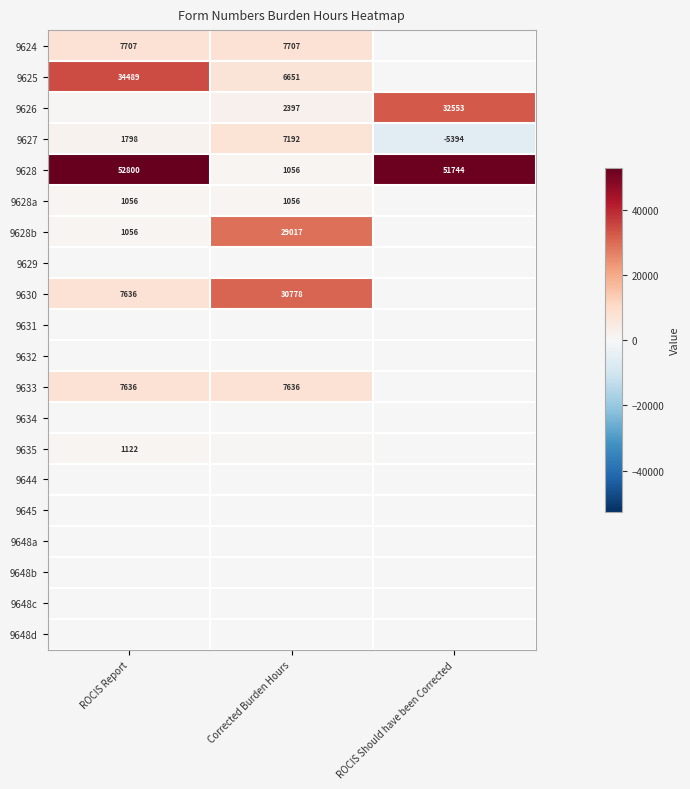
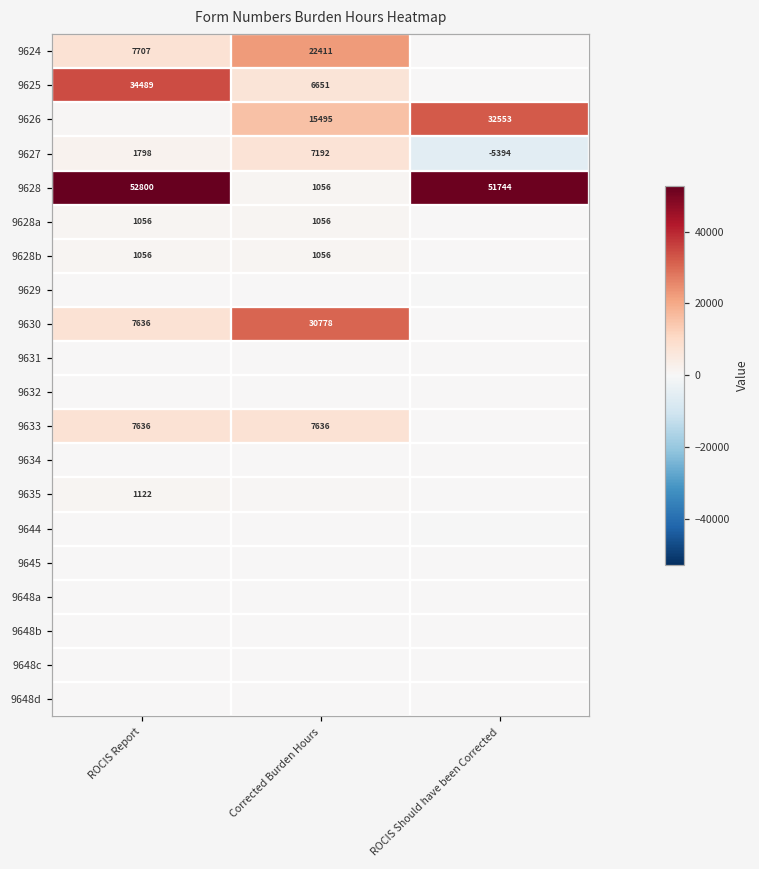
  {
    "9624": {
      "ROCIS Report": 7707,
-     "Corrected Burden Hours": 7707
+     "Corrected Burden Hours": 22411
    },
    "9625": {
      "ROCIS Report": 34489,
      "Corrected Burden Hours": 6651
    },
    "9626": {
-     "Corrected Burden Hours": 2397,
+     "Corrected Burden Hours": 15495,
      "ROCIS Should have been Corrected": 32553
    },
    "9627": {
      "ROCIS Report": 1798,
      "Corrected Burden Hours": 7192,
      "ROCIS Should have been Corrected": -5394
    },
    "9628": {
      "ROCIS Report": 52800,
      "Corrected Burden Hours": 1056,
      "ROCIS Should have been Corrected": 51744
    },
    "9628a": {
      "ROCIS Report": 1056,
      "Corrected Burden Hours": 1056
    },
    "9628b": {
      "ROCIS Report": 1056,
-     "Corrected Burden Hours": 29017
+     "Corrected Burden Hours": 1056
    },
    "9630": {
      "ROCIS Report": 7636,
      "Corrected Burden Hours": 30778
    },
    "9633": {
      "ROCIS Report": 7636,
      "Corrected Burden Hours": 7636
    },
    "9635": {
      "ROCIS Report": 1122
    }
  }
